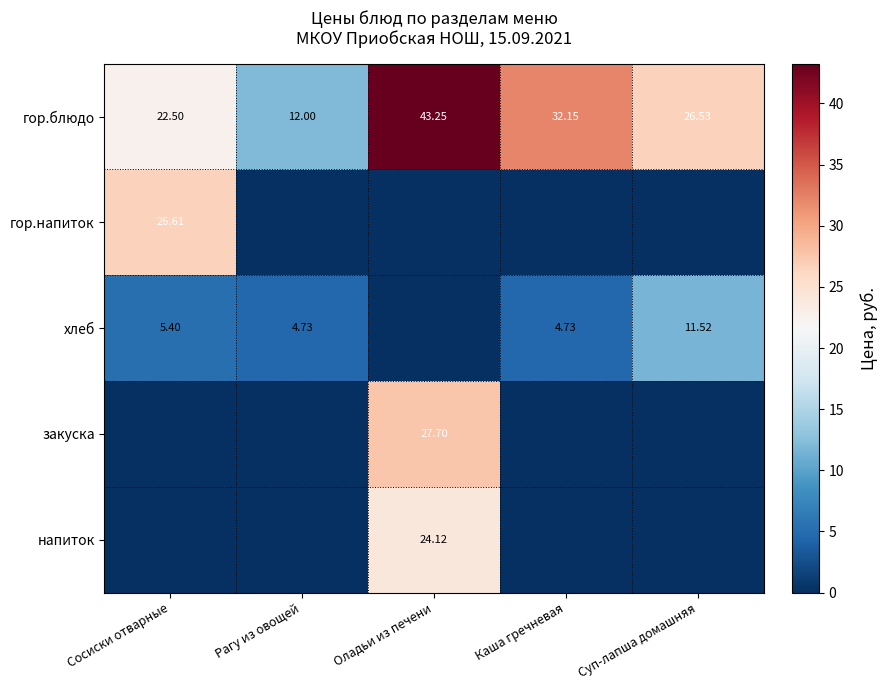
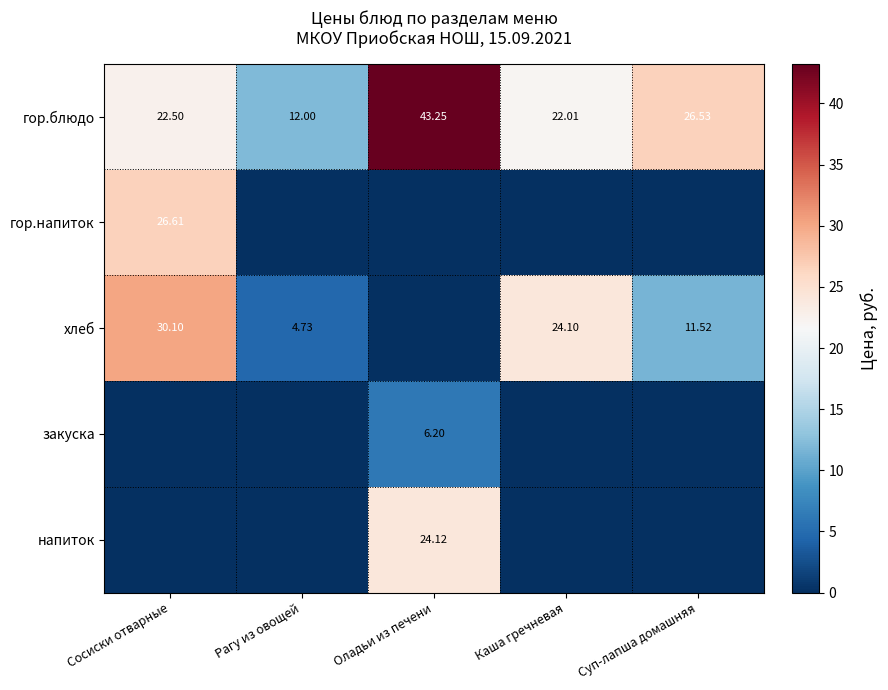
  {
    "гор.блюдо": {
      "Сосиски отварные": 22.50,
      "Рагу из овощей": 12.00,
      "Оладьи из печени": 43.25,
-     "Каша гречневая": 32.15,
+     "Каша гречневая": 22.01,
      "Суп-лапша домашняя": 26.53
    },
    "гор.напиток": {
      "Сосиски отварные": 26.61
    },
    "хлеб": {
-     "Сосиски отварные": 5.40,
+     "Сосиски отварные": 30.10,
      "Рагу из овощей": 4.73,
-     "Каша гречневая": 4.73,
+     "Каша гречневая": 24.10,
      "Суп-лапша домашняя": 11.52
    },
    "закуска": {
-     "Оладьи из печени": 27.70
+     "Оладьи из печени": 6.20
    },
    "напиток": {
      "Оладьи из печени": 24.12
    }
  }
